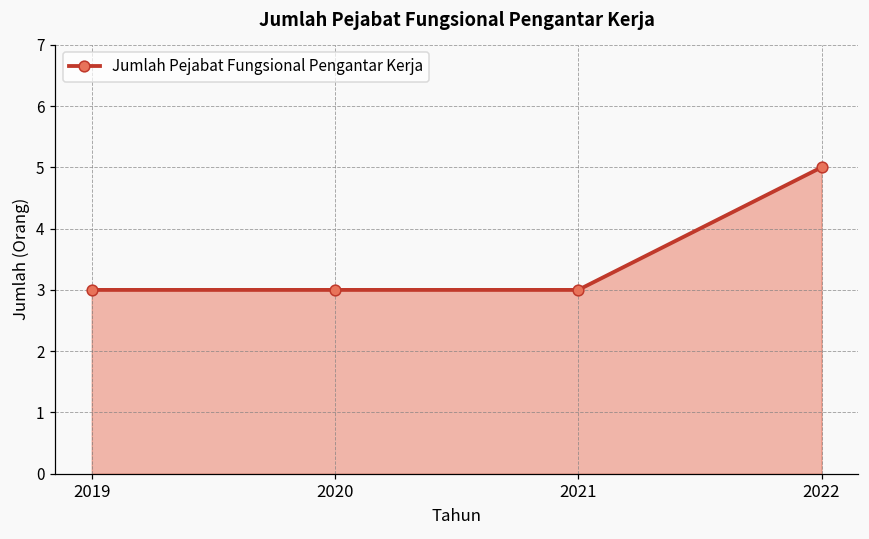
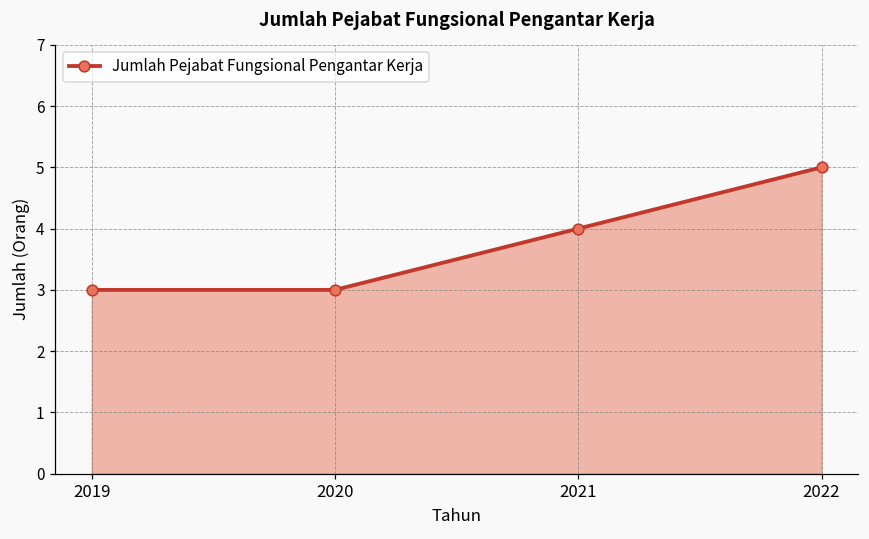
  {
    "2019": 3,
    "2020": 3,
-   "2021": 3,
+   "2021": 4,
    "2022": 5
  }
